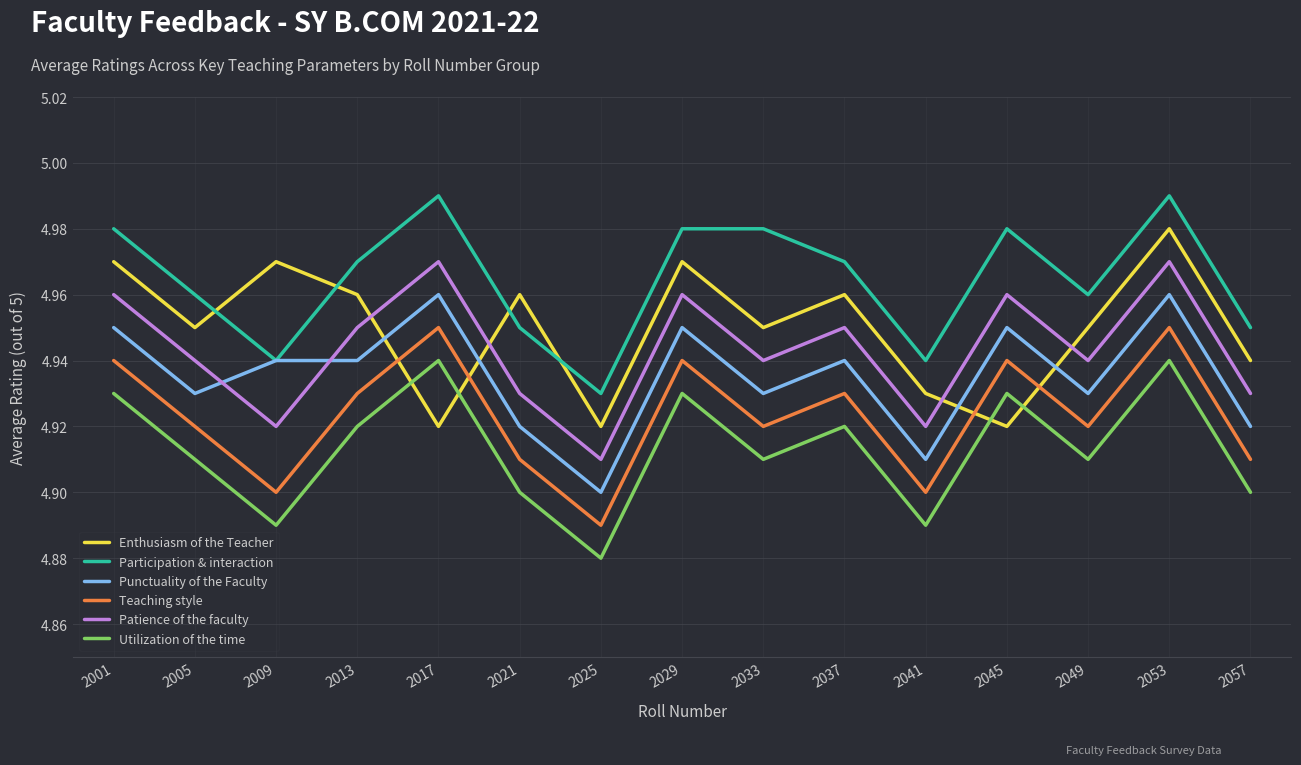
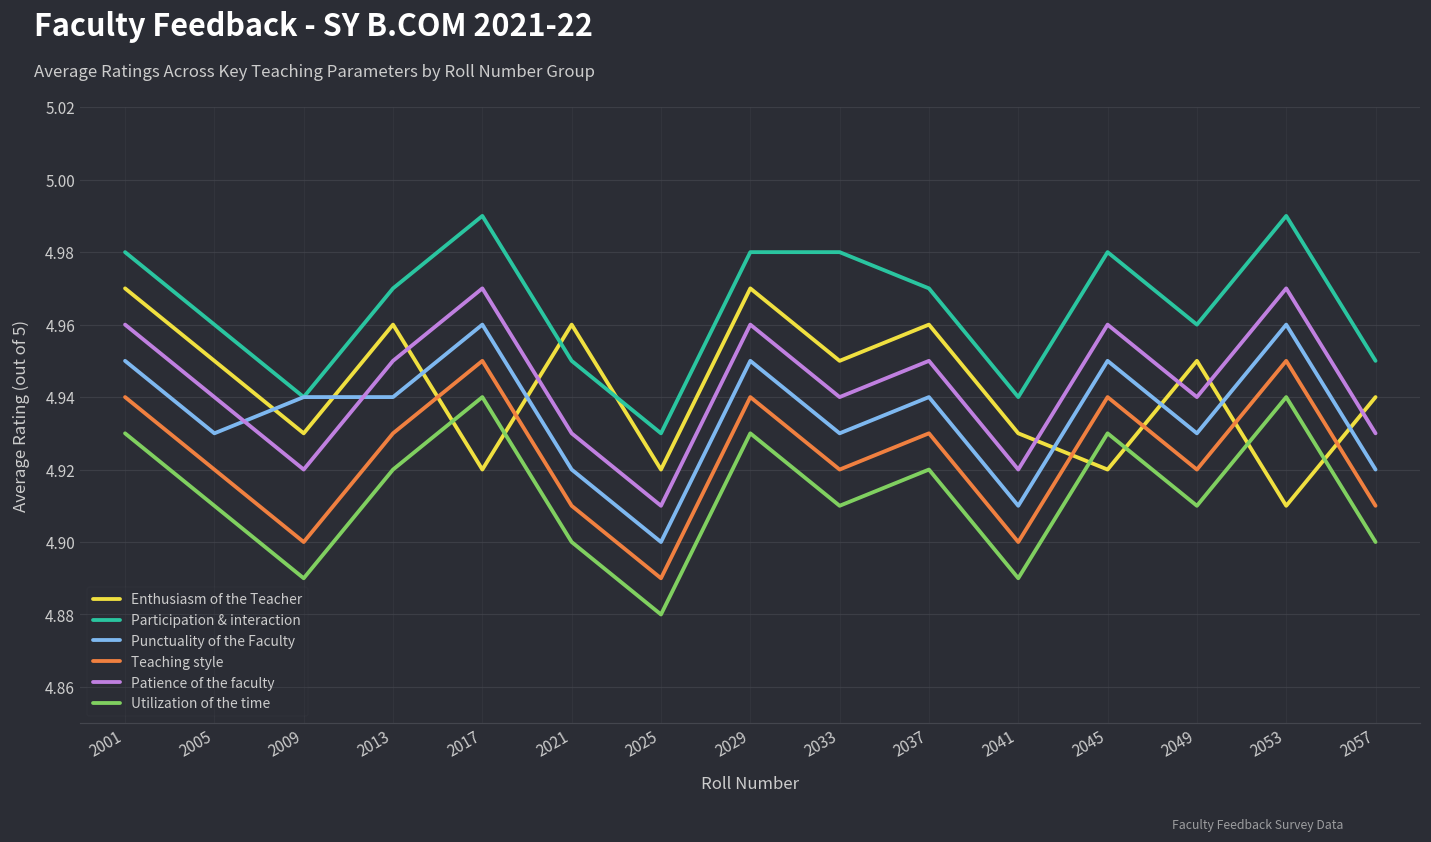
  {
    "Enthusiasm of the Teacher": {
      "2001": 4.97,
      "2005": 4.95,
-     "2009": 4.97,
+     "2009": 4.93,
      "2013": 4.96,
      "2017": 4.92,
      "2021": 4.96,
      "2025": 4.92,
      "2029": 4.97,
      "2033": 4.95,
      "2037": 4.96,
      "2041": 4.93,
      "2045": 4.92,
      "2049": 4.95,
-     "2053": 4.98,
+     "2053": 4.91,
      "2057": 4.94
    },
    "Participation & interaction": {
      "2001": 4.98,
      "2005": 4.96,
      "2013": 4.97,
      "2017": 4.99,
      "2021": 4.95,
      "2025": 4.93,
      "2029": 4.98,
      "2033": 4.98,
      "2037": 4.97,
      "2041": 4.94,
      "2045": 4.98,
      "2049": 4.96,
      "2053": 4.99,
      "2057": 4.95
    },
    "Punctuality of the Faculty": {
      "2001": 4.95,
      "2005": 4.93,
      "2013": 4.94,
      "2017": 4.96,
      "2021": 4.92,
      "2025": 4.90,
      "2029": 4.95,
      "2033": 4.93,
      "2037": 4.94,
      "2041": 4.91,
      "2045": 4.95,
      "2049": 4.93,
      "2053": 4.96,
      "2057": 4.92
    },
    "Teaching style": {
      "2001": 4.94,
      "2005": 4.92,
      "2009": 4.90,
      "2013": 4.93,
      "2017": 4.95,
      "2021": 4.91,
      "2025": 4.89,
      "2029": 4.94,
      "2033": 4.92,
      "2037": 4.93,
      "2041": 4.90,
      "2045": 4.94,
      "2049": 4.92,
      "2053": 4.95,
      "2057": 4.91
    },
    "Patience of the faculty": {
      "2001": 4.96,
      "2005": 4.94,
      "2009": 4.92,
      "2013": 4.95,
      "2017": 4.97,
      "2021": 4.93,
      "2025": 4.91,
      "2029": 4.96,
      "2033": 4.94,
      "2037": 4.95,
      "2041": 4.92,
      "2045": 4.96,
      "2049": 4.94,
      "2053": 4.97,
      "2057": 4.93
    },
    "Utilization of the time": {
      "2001": 4.93,
      "2005": 4.91,
      "2009": 4.89,
      "2013": 4.92,
      "2017": 4.94,
      "2021": 4.90,
      "2025": 4.88,
      "2029": 4.93,
      "2033": 4.91,
      "2037": 4.92,
      "2041": 4.89,
      "2045": 4.93,
      "2049": 4.91,
      "2053": 4.94,
      "2057": 4.90
    }
  }
